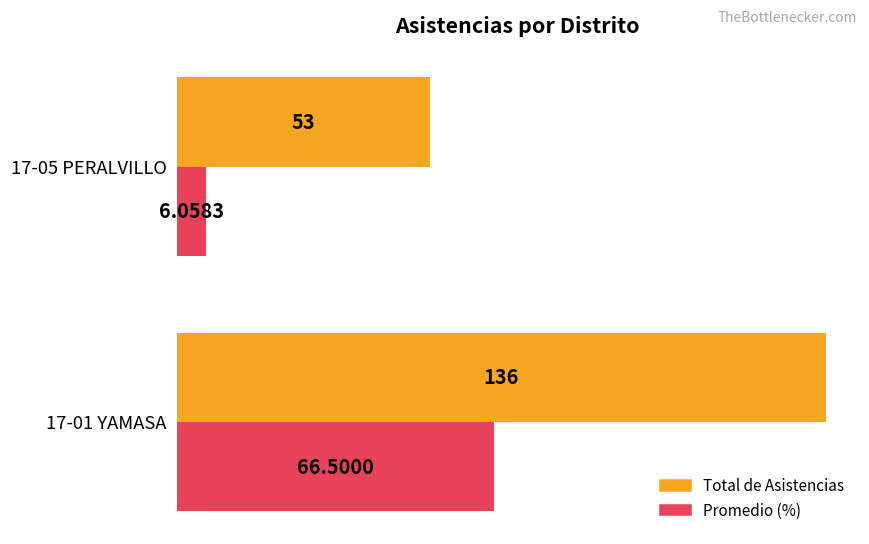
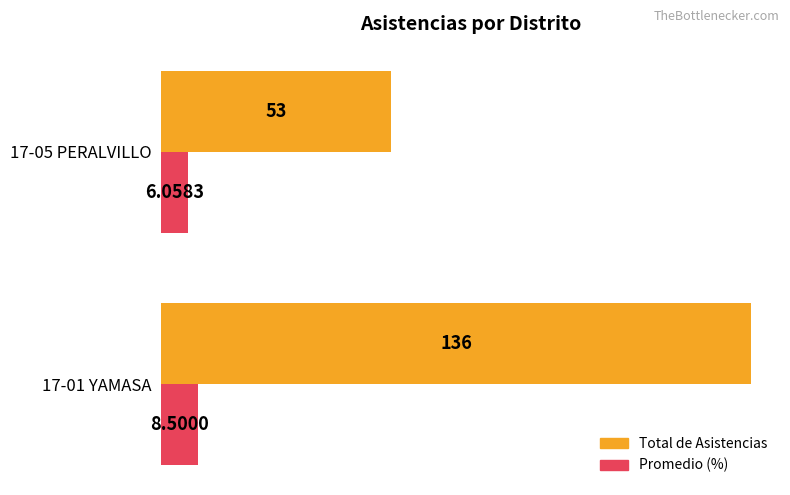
  {
    "Total de Asistencias": {
      "17-05 PERALVILLO": 53,
      "17-01 YAMASA": 136
    },
    "Promedio (%)": {
      "17-05 PERALVILLO": 6.0583,
-     "17-01 YAMASA": 66.5000
+     "17-01 YAMASA": 8.5000
    }
  }
